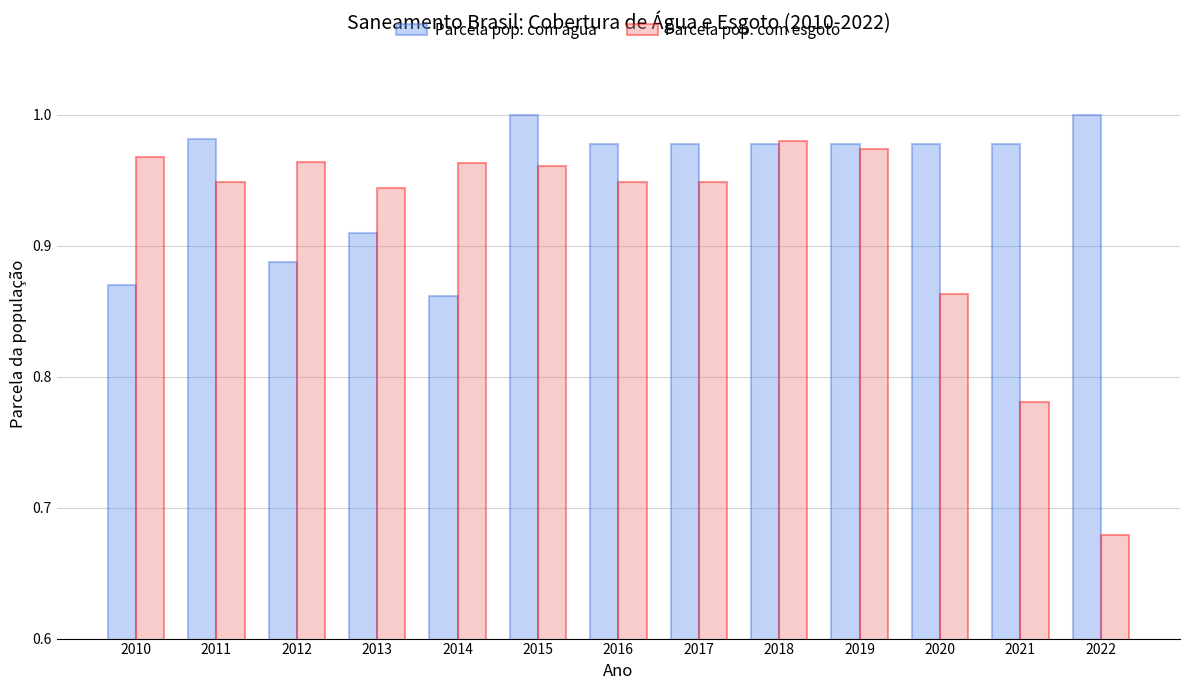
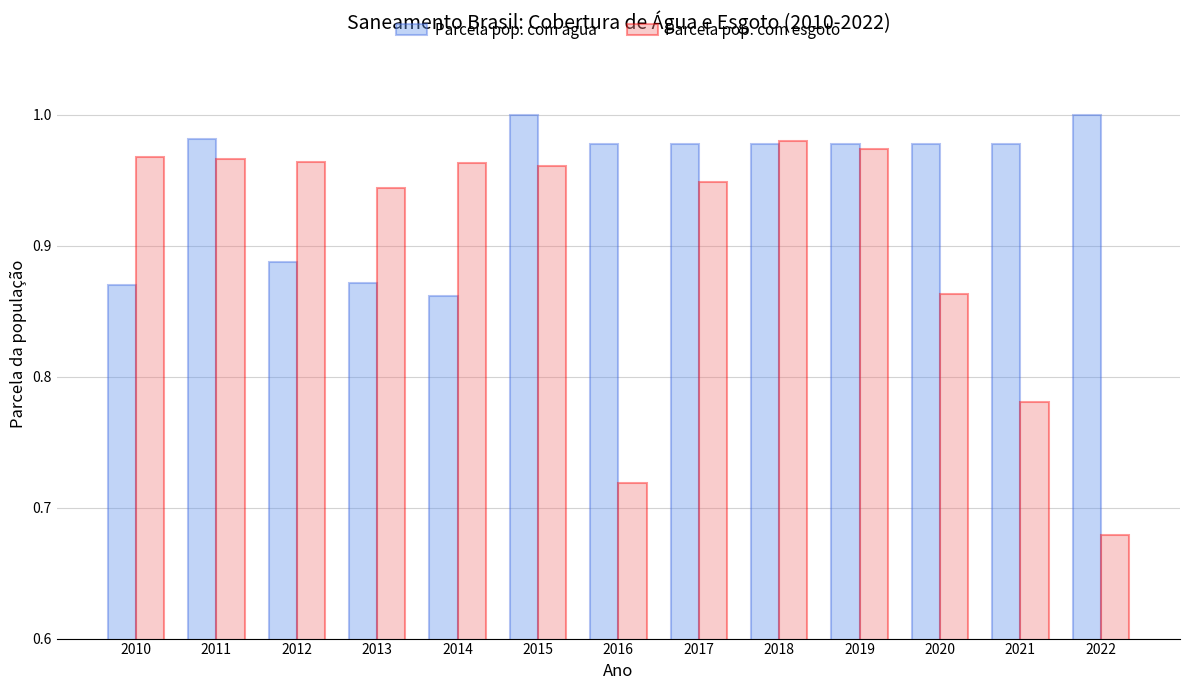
  {
    "Parcela pop. com agua": {
      "2010": 0.870,
      "2011": 0.982,
      "2012": 0.888,
-     "2013": 0.910,
+     "2013": 0.872,
      "2014": 0.862,
      "2015": 1.000,
      "2016": 0.978,
      "2017": 0.978,
      "2018": 0.978,
      "2019": 0.978,
      "2020": 0.978,
      "2021": 0.978,
      "2022": 1.000
    },
    "Parcela pop. com esgoto": {
      "2010": 0.968,
-     "2011": 0.949,
+     "2011": 0.966,
      "2012": 0.964,
      "2013": 0.944,
      "2014": 0.963,
      "2015": 0.961,
-     "2016": 0.949,
+     "2016": 0.719,
      "2017": 0.949,
      "2018": 0.980,
      "2019": 0.974,
      "2020": 0.863,
      "2021": 0.781,
      "2022": 0.679
    }
  }
